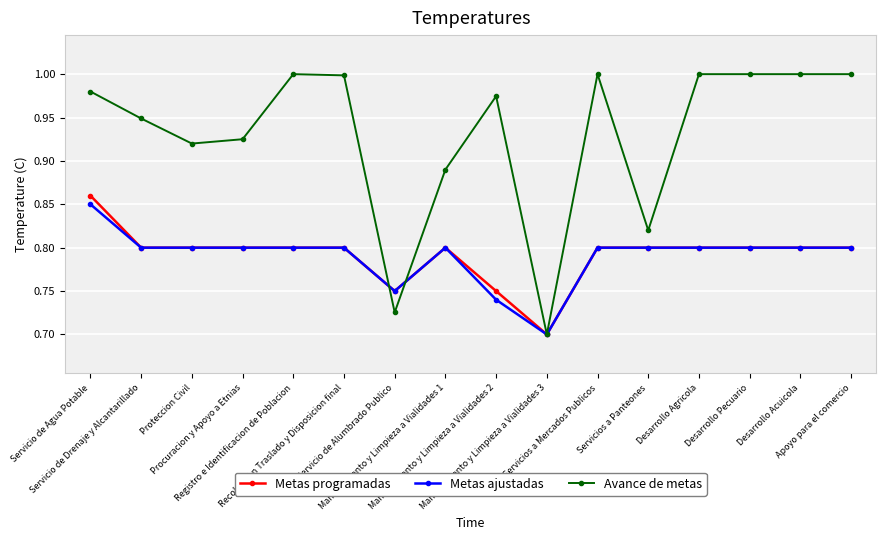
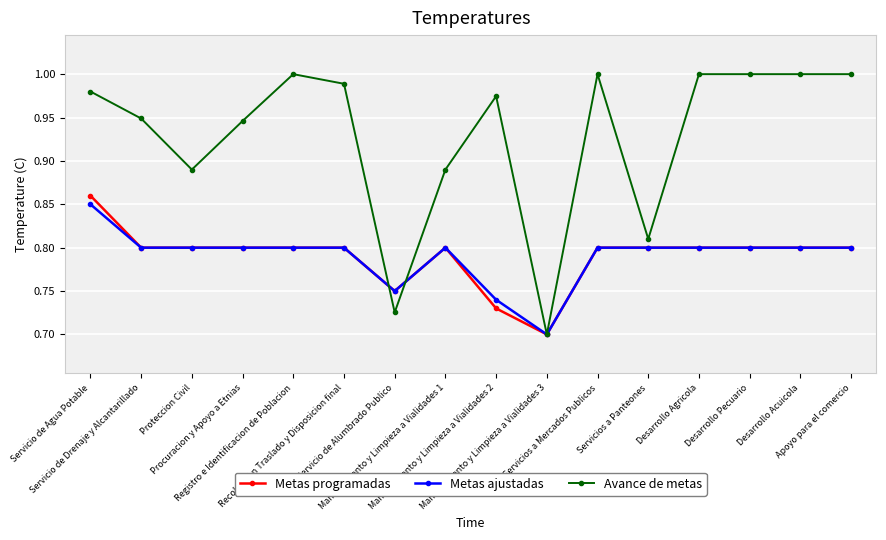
  {
    "Metas programadas": {
      "Servicio de Agua Potable": 0.86,
-     "Mantenimiento y Limpieza a Vialidades 2": 0.75
+     "Mantenimiento y Limpieza a Vialidades 2": 0.73
    },
    "Metas ajustadas": {
      "Servicio de Agua Potable": 0.85,
      "Mantenimiento y Limpieza a Vialidades 2": 0.74
    },
    "Avance de metas": {
      "Servicio de Agua Potable": 0.98,
      "Servicio de Drenaje y Alcantarillado": 0.95,
-     "Proteccion Civil": 0.92,
-     "Procuracion y Apoyo a Etnias": 0.93,
+     "Proteccion Civil": 0.89,
+     "Procuracion y Apoyo a Etnias": 0.95,
      "Registro e Identificacion de Poblacion": 1.00,
-     "Recoleccion Traslado y Disposicion final": 1.00,
+     "Recoleccion Traslado y Disposicion final": 0.99,
      "Servicio de Alumbrado Publico": 0.73,
      "Mantenimiento y Limpieza a Vialidades 1": 0.89,
      "Mantenimiento y Limpieza a Vialidades 2": 0.97,
      "Servicios a Mercados Publicos": 1.00,
-     "Servicios a Panteones": 0.82,
+     "Servicios a Panteones": 0.81,
      "Desarrollo Agricola": 1.00,
      "Desarrollo Pecuario": 1.00,
      "Desarrollo Acuicola": 1.00,
      "Apoyo para el comercio": 1.00
    }
  }
